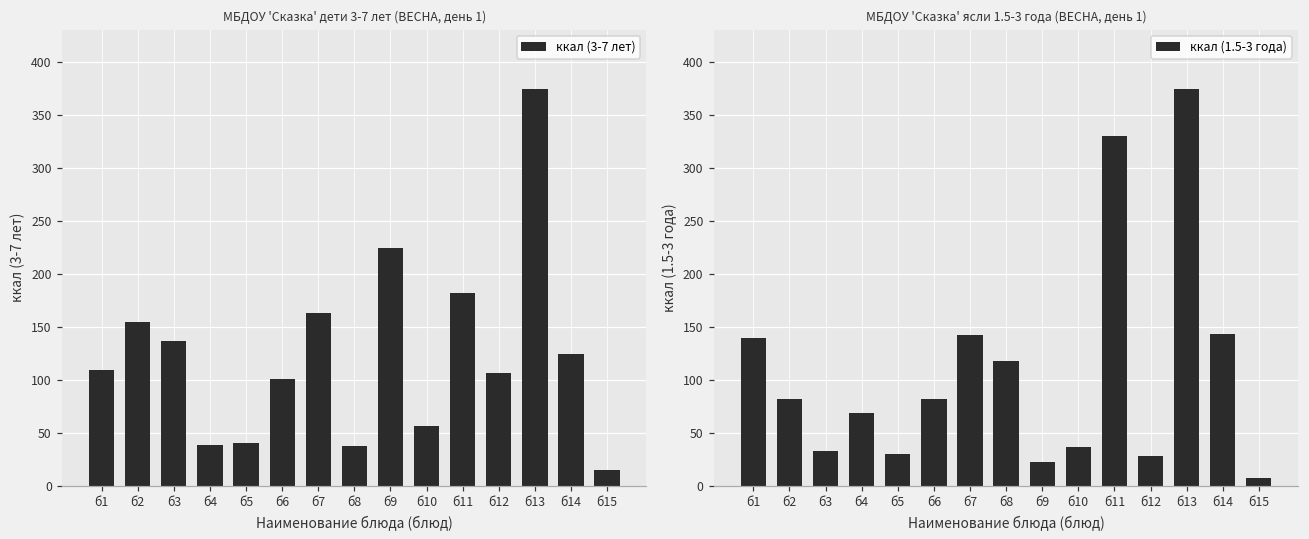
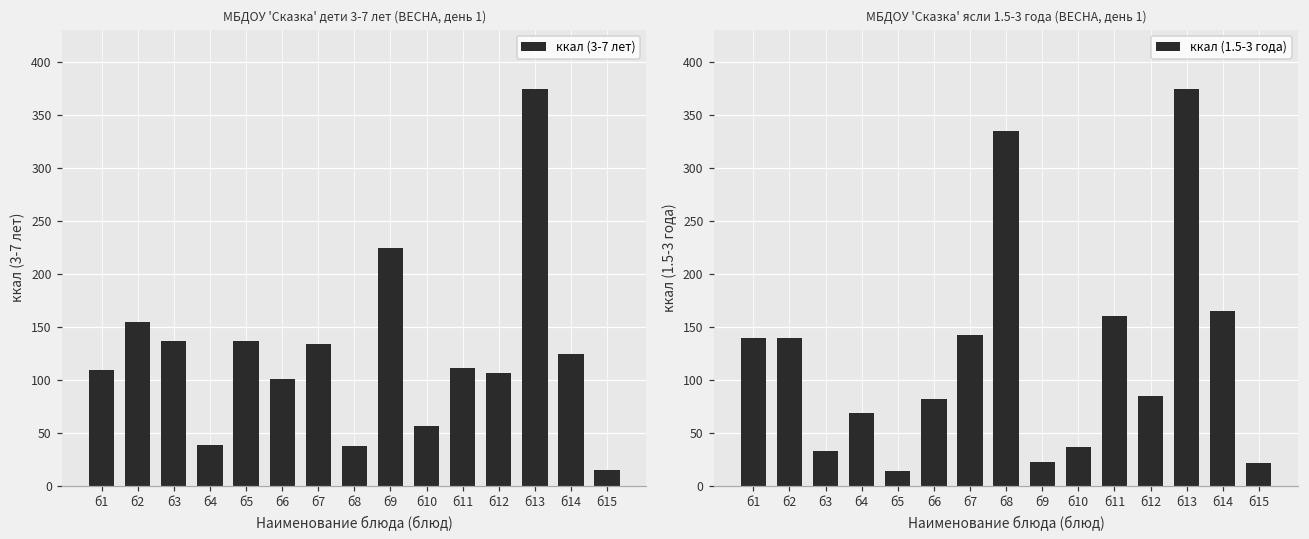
  {
    "МБДОУ 'Сказка' дети 3-7 лет (ВЕСНА, день 1)": {
      "б1": 110,
      "б2": 150,
      "б3": 140,
      "б4": 40,
-     "б5": 40,
+     "б5": 140,
      "б6": 100,
-     "б7": 160,
+     "б7": 130,
      "б8": 40,
      "б9": 220,
      "б10": 60,
-     "б11": 180,
+     "б11": 110,
      "б12": 110,
      "б13": 370,
      "б14": 120,
      "б15": 10
    },
    "МБДОУ 'Сказка' ясли 1.5-3 года (ВЕСНА, день 1)": {
      "б1": 140,
-     "б2": 80,
+     "б2": 140,
      "б3": 30,
      "б4": 70,
-     "б5": 30,
+     "б5": 10,
      "б6": 80,
      "б7": 140,
-     "б8": 120,
+     "б8": 330,
      "б9": 20,
      "б10": 40,
-     "б11": 330,
-     "б12": 30,
+     "б11": 160,
+     "б12": 80,
      "б13": 370,
-     "б14": 140,
-     "б15": 10
+     "б14": 170,
+     "б15": 20
    }
  }
